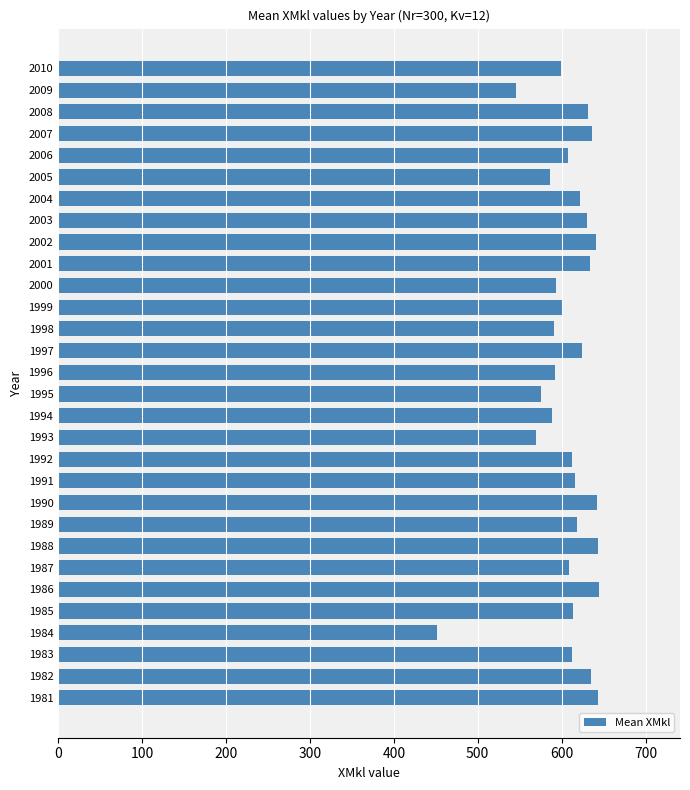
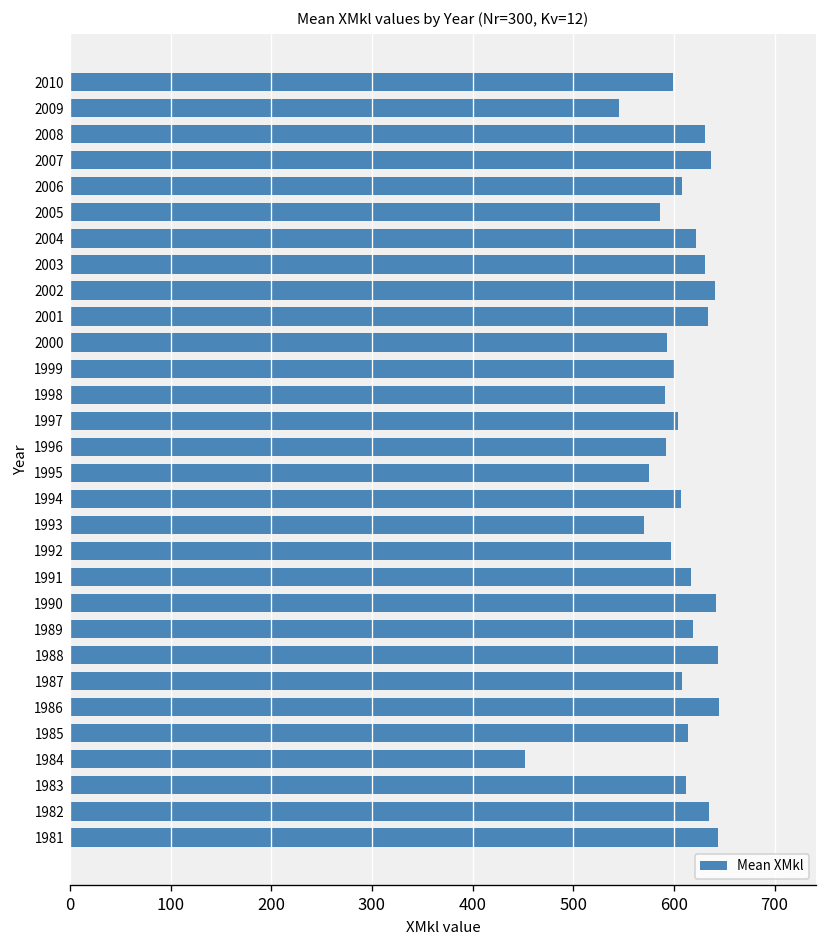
  {
    "2010": 600,
    "2009": 550,
    "2008": 630,
    "2007": 640,
    "2006": 610,
    "2005": 590,
    "2004": 620,
    "2003": 630,
    "2002": 640,
    "2001": 630,
    "2000": 590,
    "1999": 600,
    "1998": 590,
-   "1997": 620,
+   "1997": 600,
    "1996": 590,
    "1995": 580,
-   "1994": 590,
+   "1994": 610,
    "1993": 570,
-   "1992": 610,
+   "1992": 600,
    "1991": 620,
    "1990": 640,
    "1989": 620,
    "1988": 640,
    "1987": 610,
    "1986": 640,
    "1985": 610,
    "1984": 450,
    "1983": 610,
    "1982": 640,
    "1981": 640
  }
